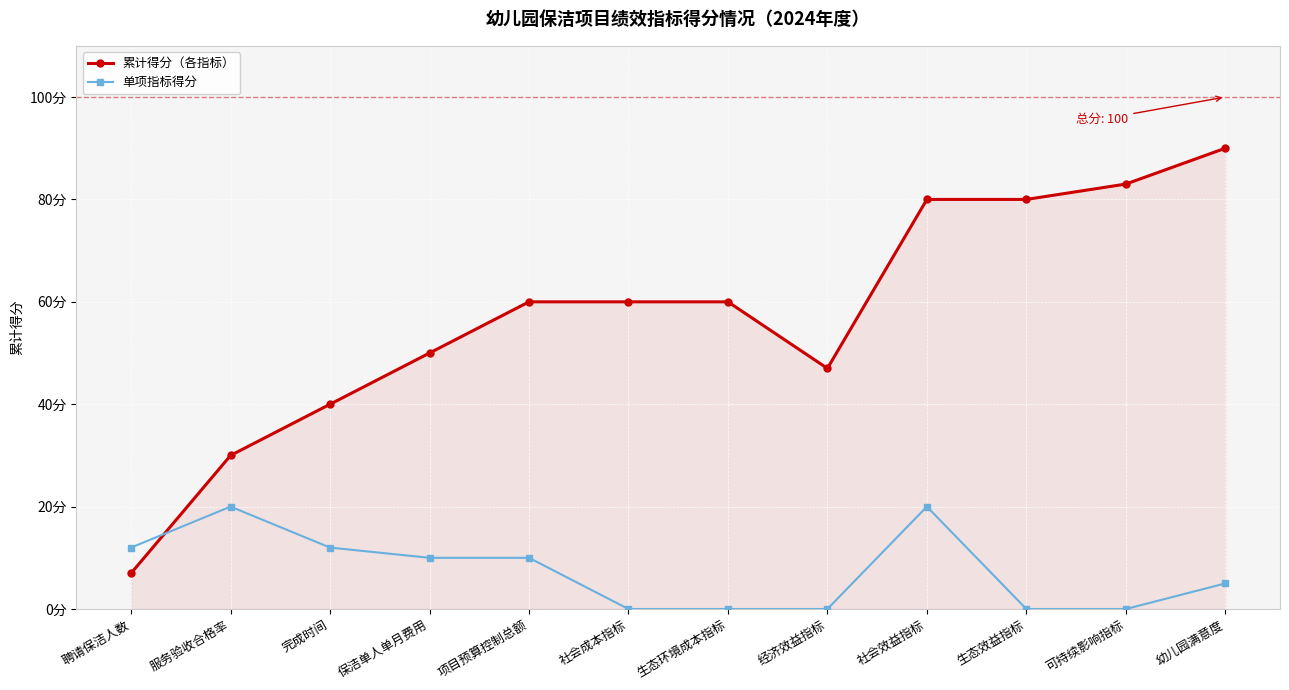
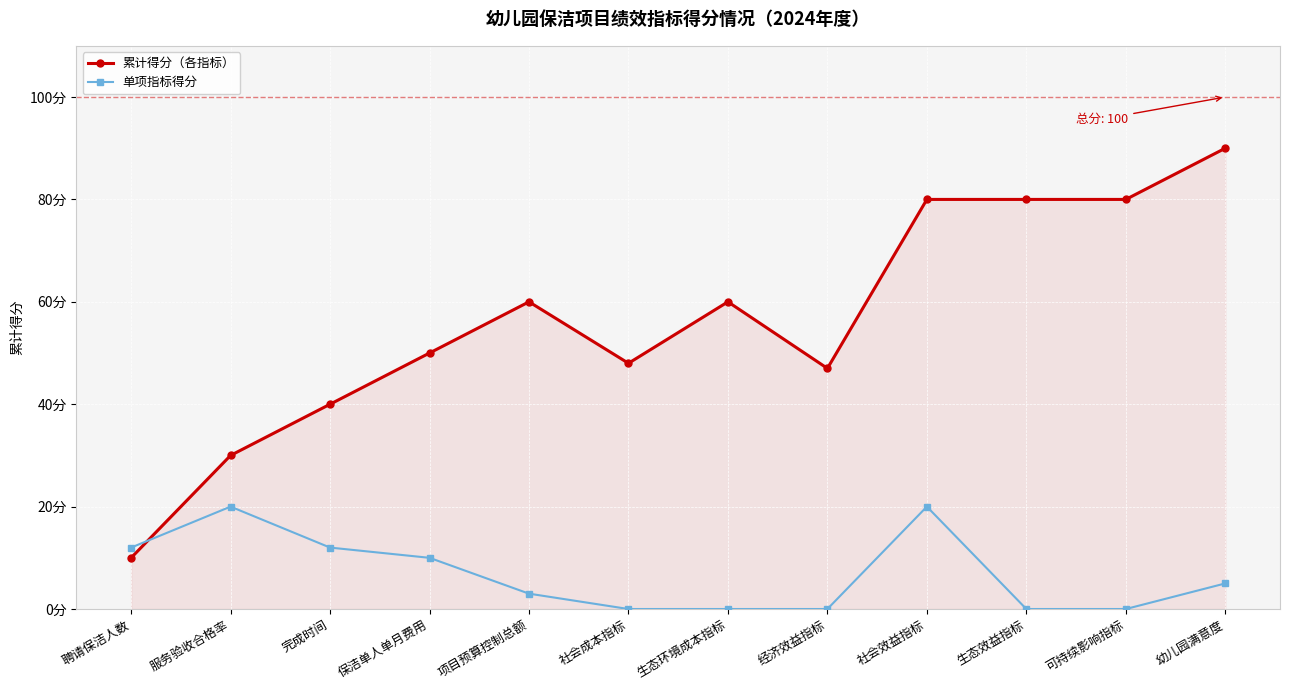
  {
    "累计得分（各指标）": {
-     "聘请保洁人数": "7分",
+     "聘请保洁人数": "10分",
      "服务验收合格率": "30分",
      "完成时间": "40分",
      "保洁单人单月费用": "50分",
      "项目预算控制总额": "60分",
-     "社会成本指标": "60分",
+     "社会成本指标": "48分",
      "生态环境成本指标": "60分",
      "经济效益指标": "47分",
      "社会效益指标": "80分",
      "生态效益指标": "80分",
-     "可持续影响指标": "83分"
+     "可持续影响指标": "80分"
    },
    "单项指标得分": {
      "聘请保洁人数": "12分",
      "服务验收合格率": "20分",
      "完成时间": "12分",
      "保洁单人单月费用": "10分",
-     "项目预算控制总额": "10分",
+     "项目预算控制总额": "3分",
      "社会成本指标": "0分",
      "生态环境成本指标": "0分",
      "经济效益指标": "0分",
      "社会效益指标": "20分",
      "生态效益指标": "0分",
      "可持续影响指标": "0分",
      "幼儿园满意度": "5分"
    }
  }
